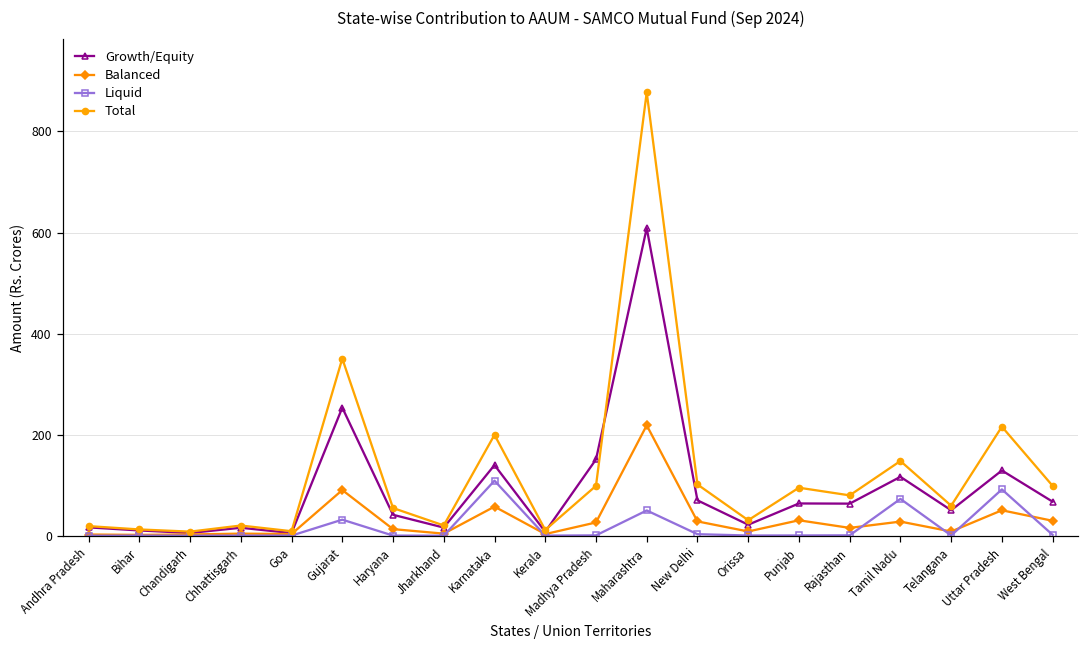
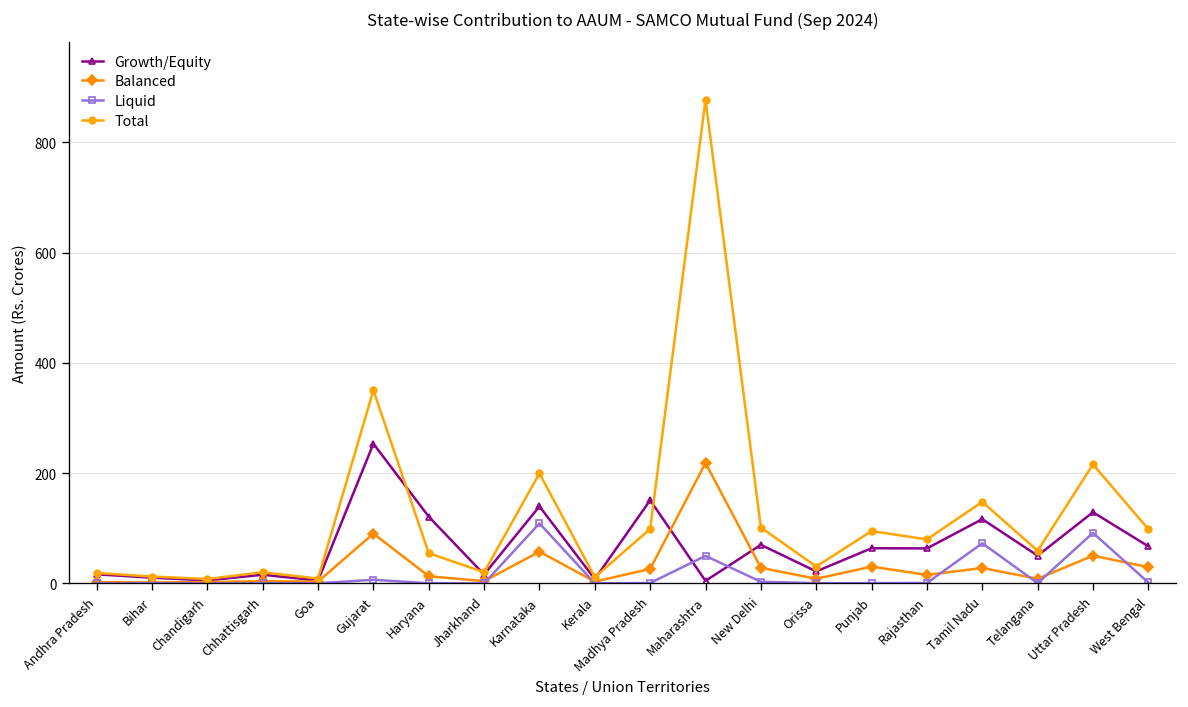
  {
    "Growth/Equity": {
      "Gujarat": 250,
-     "Haryana": 40,
+     "Haryana": 120,
      "Karnataka": 140,
      "Madhya Pradesh": 150,
-     "Maharashtra": 610,
+     "Maharashtra": 0,
      "New Delhi": 70,
      "Orissa": 20,
      "Punjab": 60,
      "Rajasthan": 60,
      "Tamil Nadu": 120,
      "Telangana": 50,
      "Uttar Pradesh": 130,
      "West Bengal": 70
    },
    "Liquid": {
-     "Gujarat": 30,
+     "Gujarat": 10,
      "Haryana": 0,
      "Karnataka": 110,
      "Madhya Pradesh": 0,
      "Maharashtra": 50,
      "New Delhi": 0,
      "Orissa": 0,
      "Punjab": 0,
      "Rajasthan": 0,
      "Tamil Nadu": 70,
      "Telangana": 0,
      "Uttar Pradesh": 90,
      "West Bengal": 0
    }
  }
